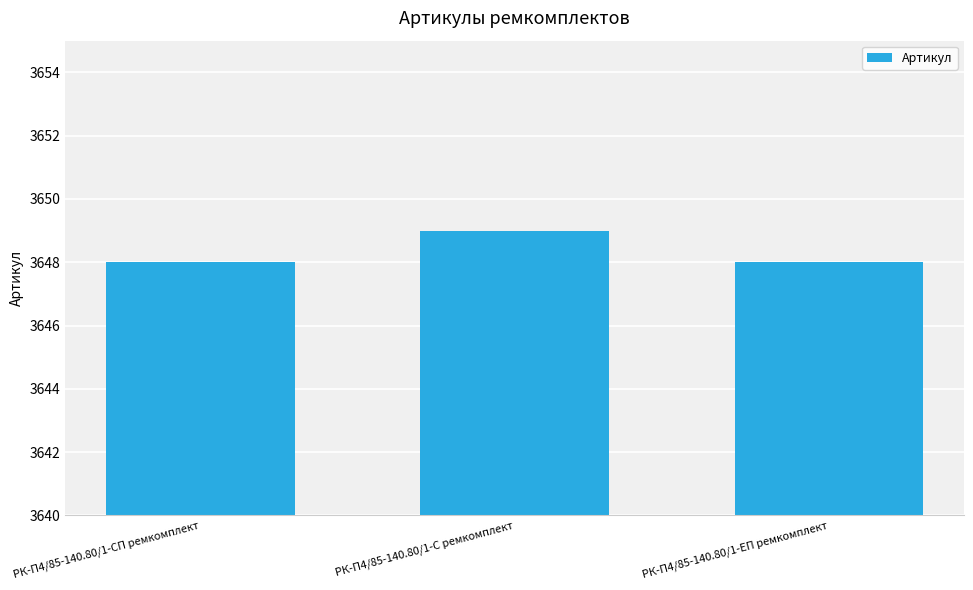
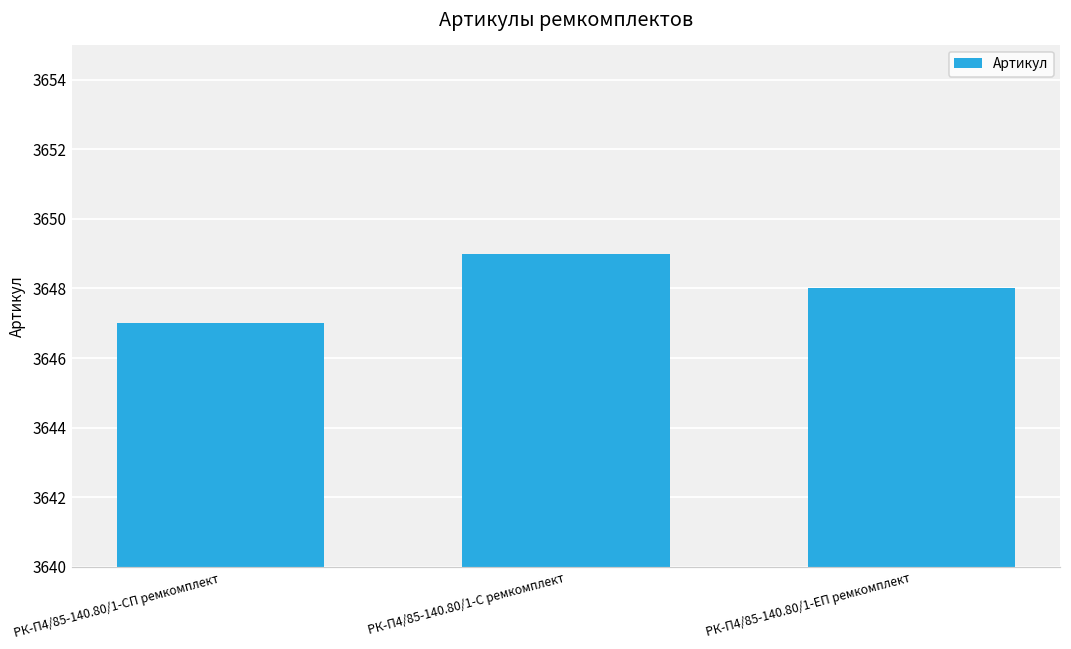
  {
-   "РК-П4/85-140.80/1-СП ремкомплект": 3648,
+   "РК-П4/85-140.80/1-СП ремкомплект": 3647,
    "РК-П4/85-140.80/1-С ремкомплект": 3649,
    "РК-П4/85-140.80/1-ЕП ремкомплект": 3648
  }
